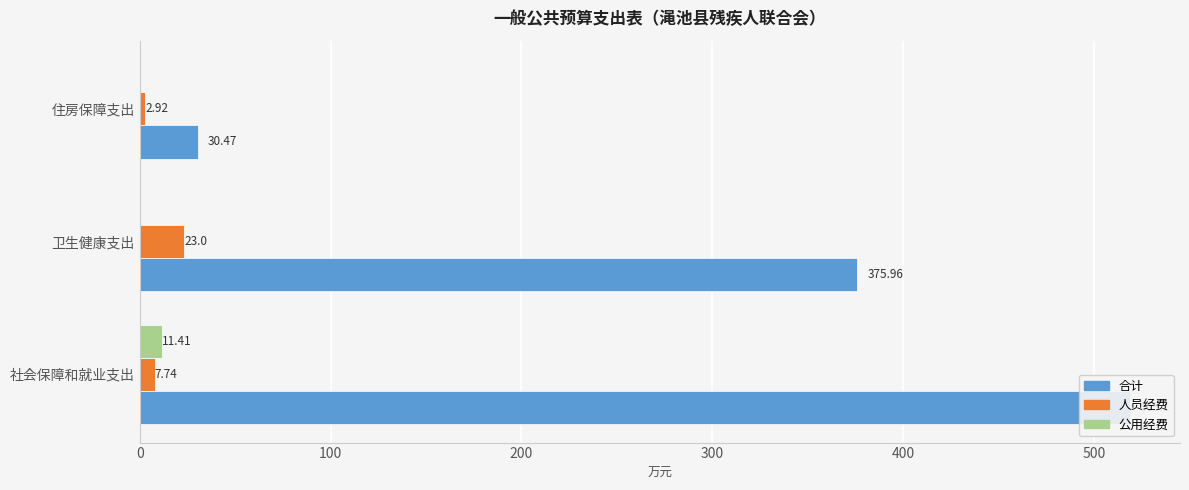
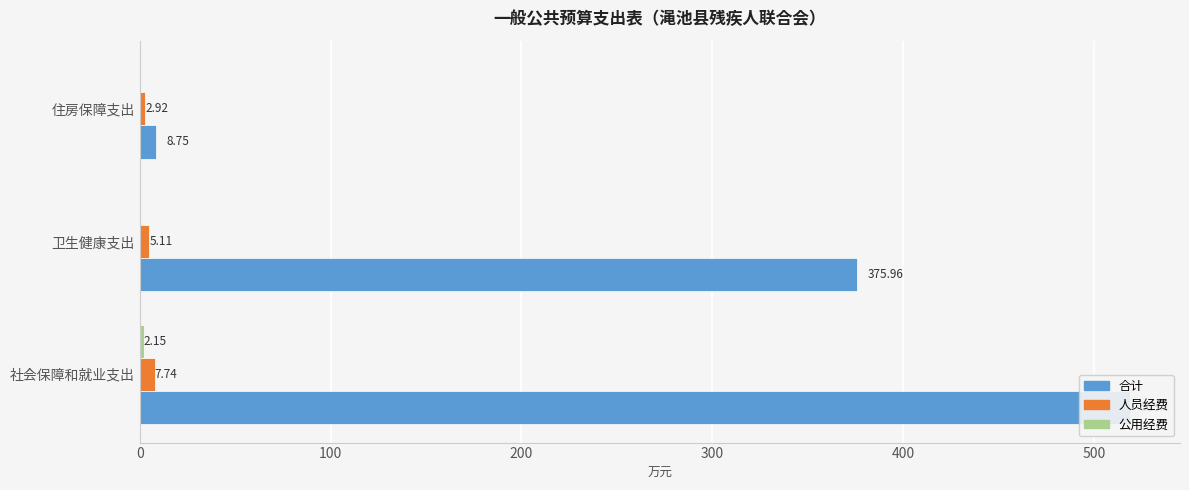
  {
    "合计": {
-     "住房保障支出": 30.47,
+     "住房保障支出": 8.75,
      "卫生健康支出": 375.96
    },
    "人员经费": {
      "住房保障支出": 2.92,
-     "卫生健康支出": 23.0,
+     "卫生健康支出": 5.11,
      "社会保障和就业支出": 7.74
    },
    "公用经费": {
-     "社会保障和就业支出": 11.41
+     "社会保障和就业支出": 2.15
    }
  }
